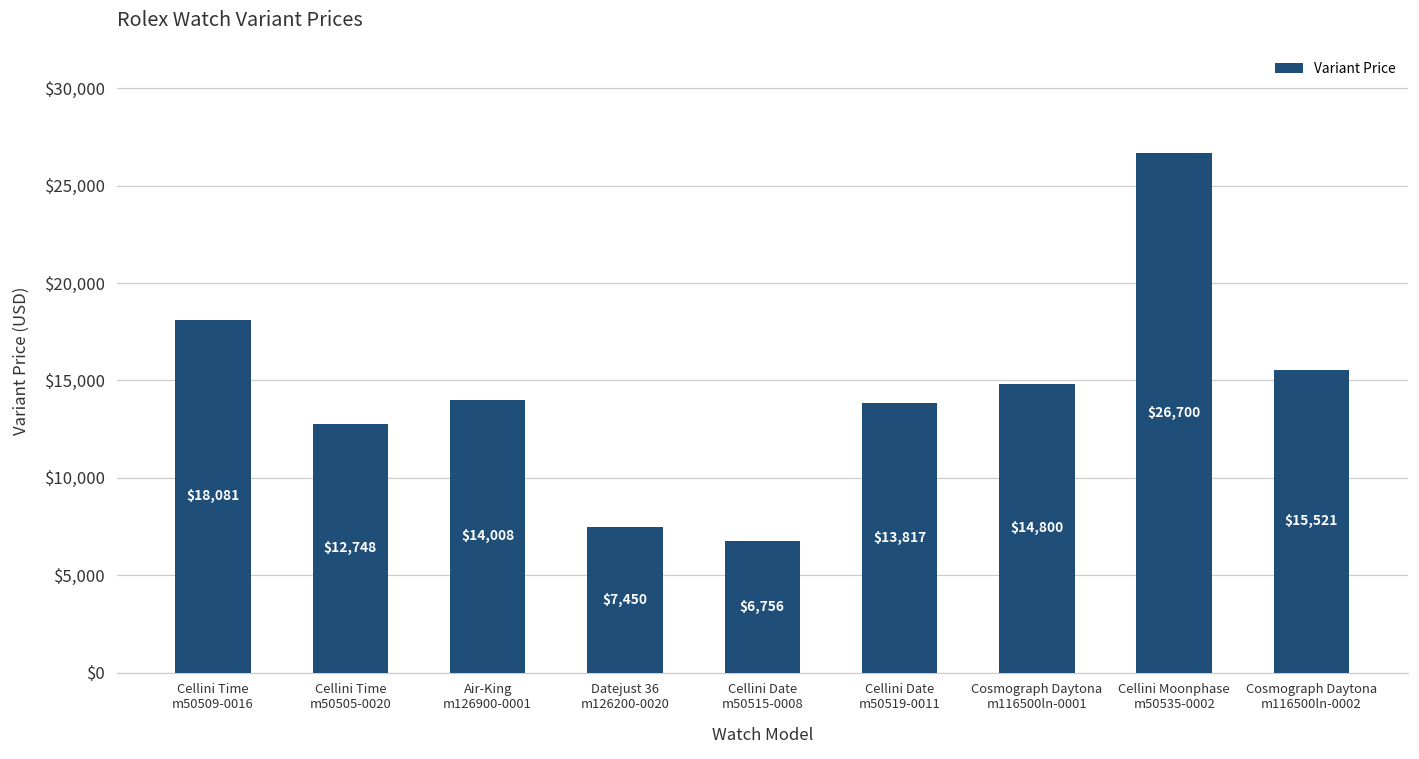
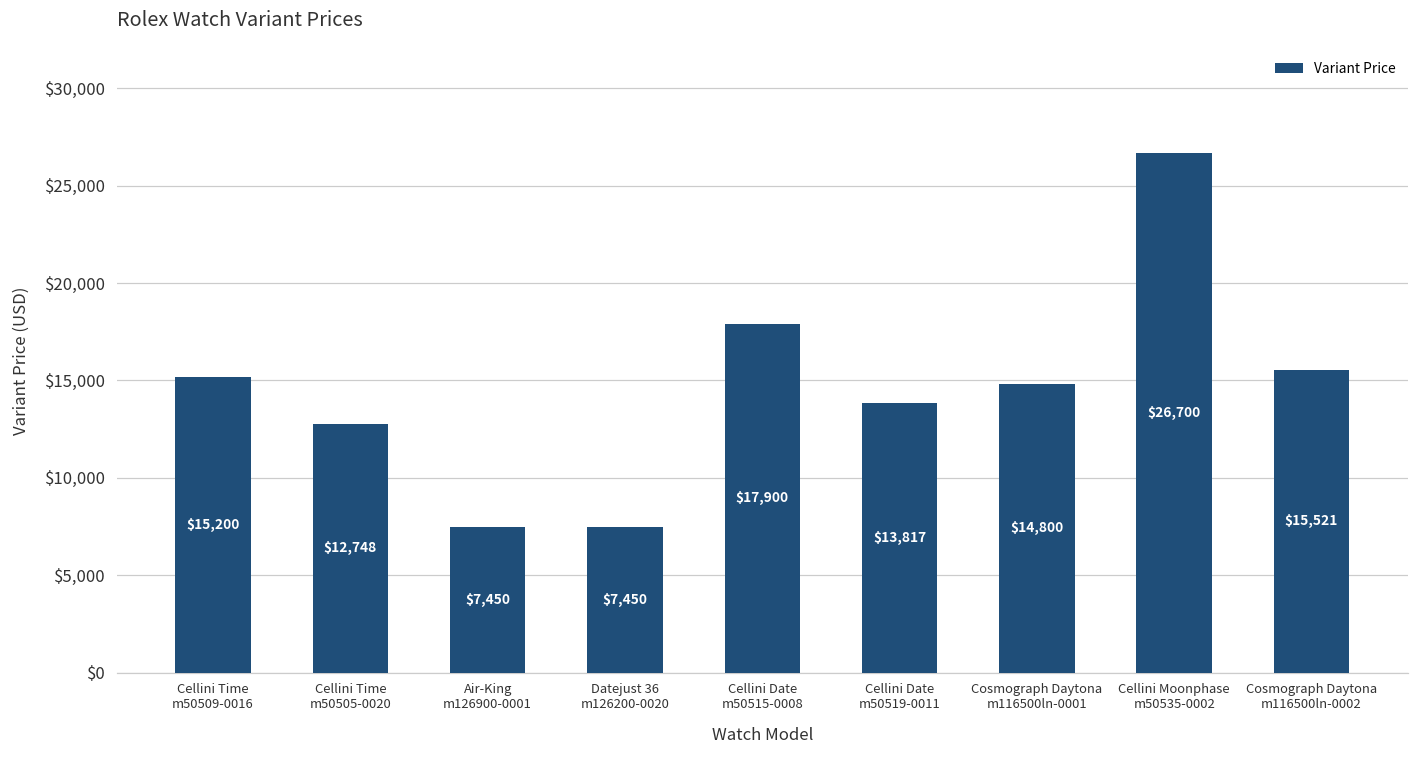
  {
-   "Cellini Time m50509-0016": "$18,081",
+   "Cellini Time m50509-0016": "$15,200",
    "Cellini Time m50505-0020": "$12,748",
-   "Air-King m126900-0001": "$14,008",
+   "Air-King m126900-0001": "$7,450",
    "Datejust 36 m126200-0020": "$7,450",
-   "Cellini Date m50515-0008": "$6,756",
+   "Cellini Date m50515-0008": "$17,900",
    "Cosmograph Daytona m116500ln-0001": "$14,800",
    "Cellini Moonphase m50535-0002": "$26,700",
    "Cosmograph Daytona m116500ln-0002": "$15,521"
  }
